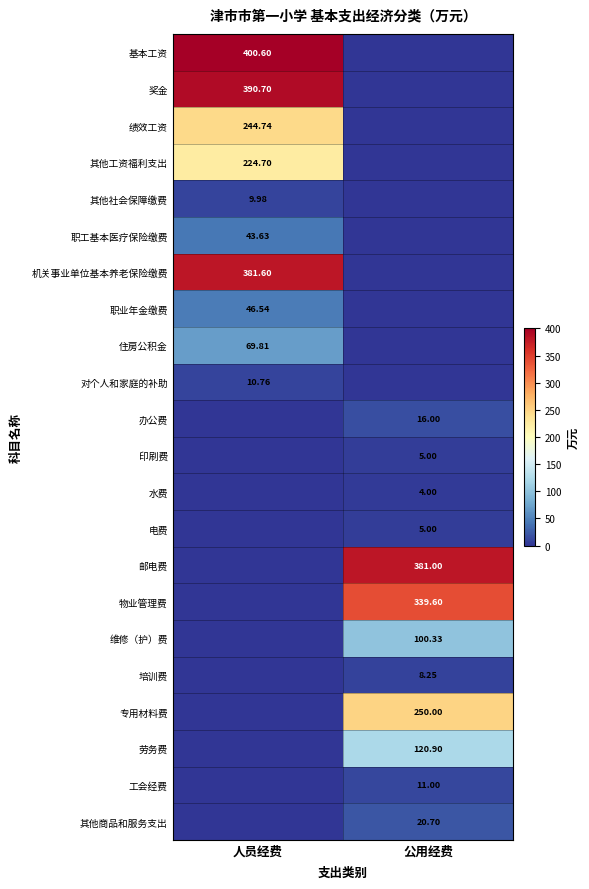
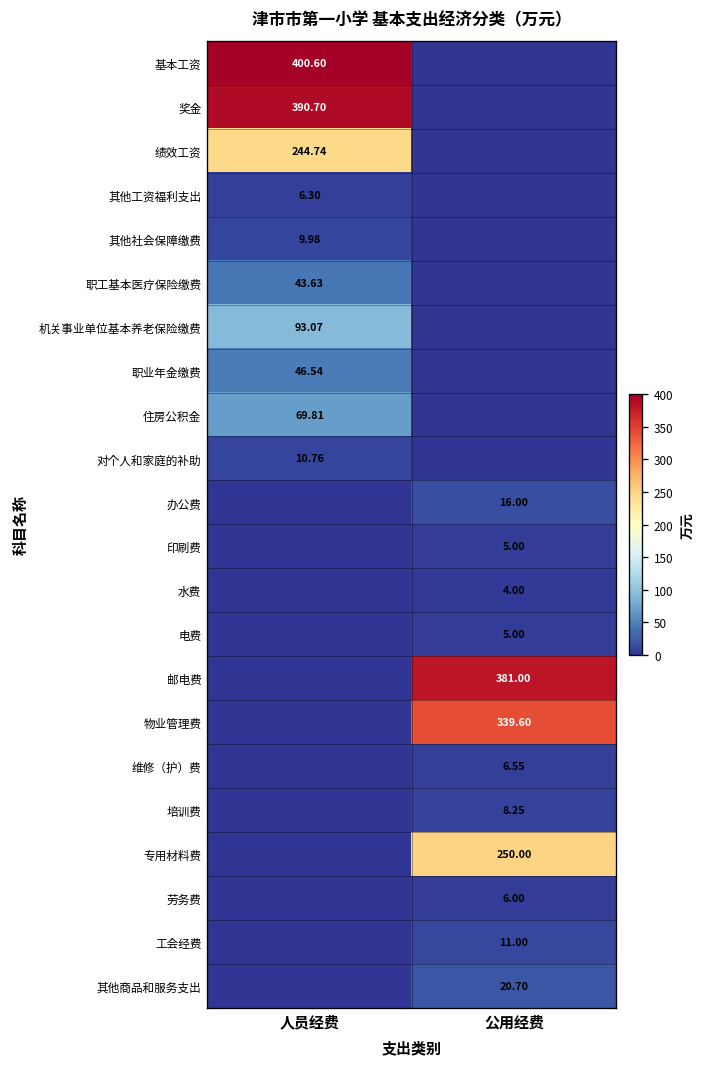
  {
    "基本工资": {
      "人员经费": 400.60
    },
    "奖金": {
      "人员经费": 390.70
    },
    "绩效工资": {
      "人员经费": 244.74
    },
    "其他工资福利支出": {
-     "人员经费": 224.70
+     "人员经费": 6.30
    },
    "其他社会保障缴费": {
      "人员经费": 9.98
    },
    "职工基本医疗保险缴费": {
      "人员经费": 43.63
    },
    "机关事业单位基本养老保险缴费": {
-     "人员经费": 381.60
+     "人员经费": 93.07
    },
    "职业年金缴费": {
      "人员经费": 46.54
    },
    "住房公积金": {
      "人员经费": 69.81
    },
    "对个人和家庭的补助": {
      "人员经费": 10.76
    },
    "办公费": {
      "公用经费": 16.00
    },
    "印刷费": {
      "公用经费": 5.00
    },
    "水费": {
      "公用经费": 4.00
    },
    "电费": {
      "公用经费": 5.00
    },
    "邮电费": {
      "公用经费": 381.00
    },
    "物业管理费": {
      "公用经费": 339.60
    },
    "维修（护）费": {
-     "公用经费": 100.33
+     "公用经费": 6.55
    },
    "培训费": {
      "公用经费": 8.25
    },
    "专用材料费": {
      "公用经费": 250.00
    },
    "劳务费": {
-     "公用经费": 120.90
+     "公用经费": 6.00
    },
    "工会经费": {
      "公用经费": 11.00
    },
    "其他商品和服务支出": {
      "公用经费": 20.70
    }
  }
